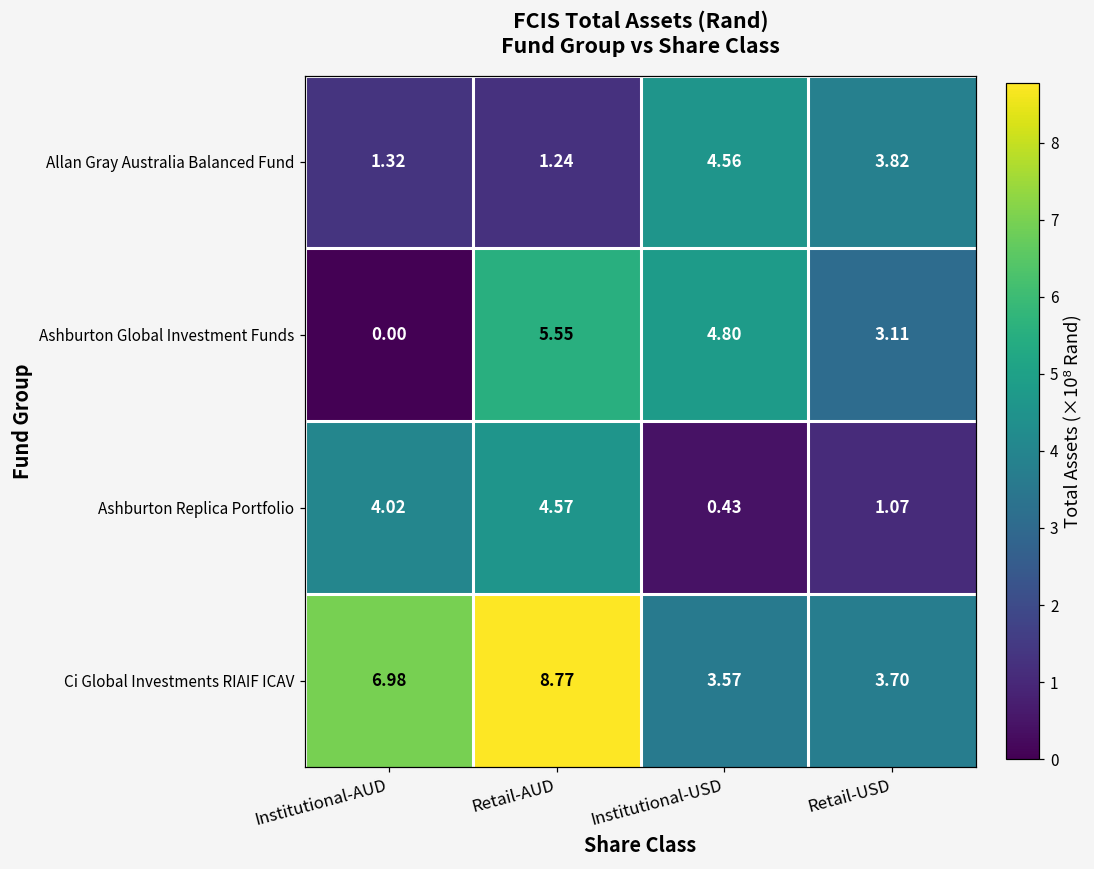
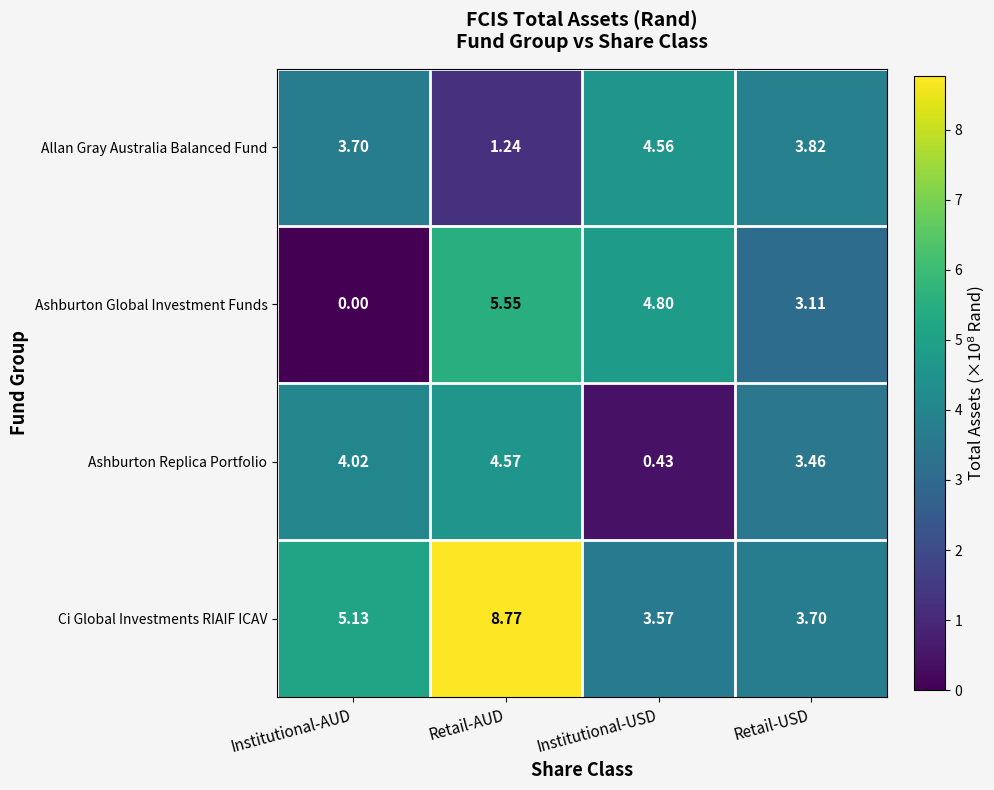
  {
    "Allan Gray Australia Balanced Fund": {
-     "Institutional-AUD": 1.32,
+     "Institutional-AUD": 3.70,
      "Retail-AUD": 1.24,
      "Institutional-USD": 4.56,
      "Retail-USD": 3.82
    },
    "Ashburton Global Investment Funds": {
      "Institutional-AUD": 0.00,
      "Retail-AUD": 5.55,
      "Institutional-USD": 4.80,
      "Retail-USD": 3.11
    },
    "Ashburton Replica Portfolio": {
      "Institutional-AUD": 4.02,
      "Retail-AUD": 4.57,
      "Institutional-USD": 0.43,
-     "Retail-USD": 1.07
+     "Retail-USD": 3.46
    },
    "Ci Global Investments RIAIF ICAV": {
-     "Institutional-AUD": 6.98,
+     "Institutional-AUD": 5.13,
      "Retail-AUD": 8.77,
      "Institutional-USD": 3.57,
      "Retail-USD": 3.70
    }
  }
